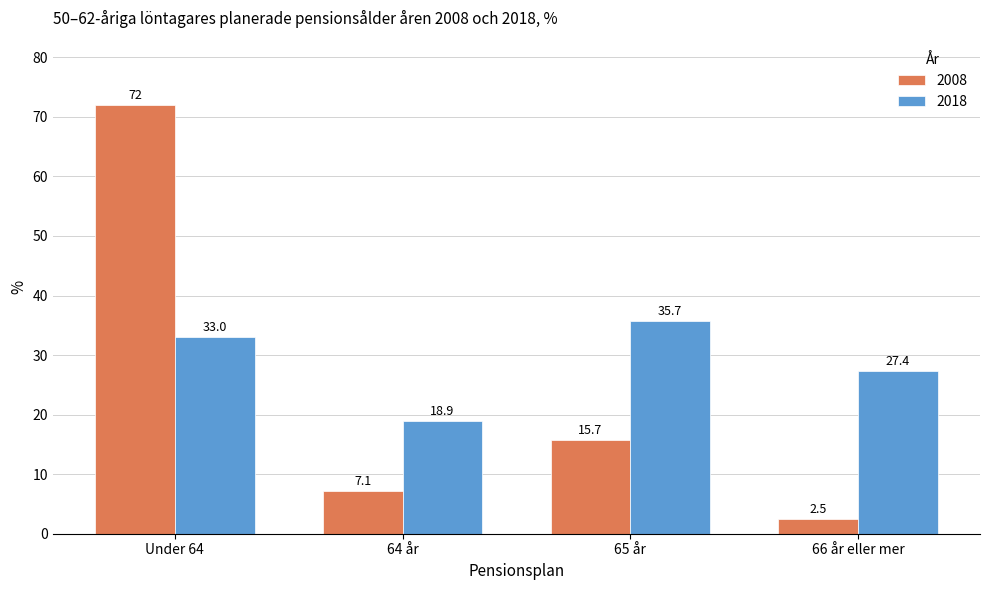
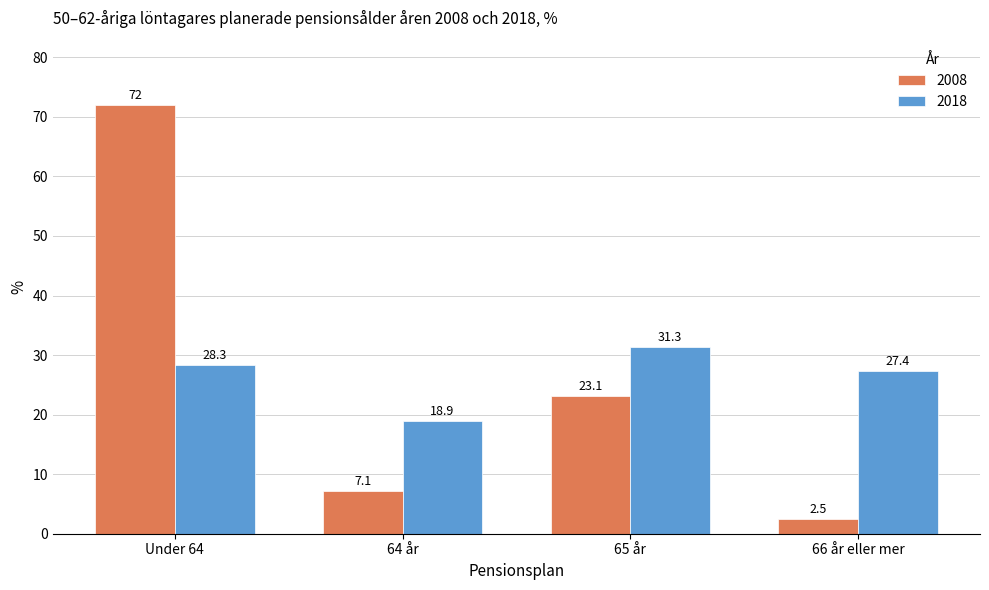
  {
    "2008": {
      "Under 64": 72,
      "64 år": 7.1,
-     "65 år": 15.7,
+     "65 år": 23.1,
      "66 år eller mer": 2.5
    },
    "2018": {
-     "Under 64": 33.0,
+     "Under 64": 28.3,
      "64 år": 18.9,
-     "65 år": 35.7,
+     "65 år": 31.3,
      "66 år eller mer": 27.4
    }
  }
